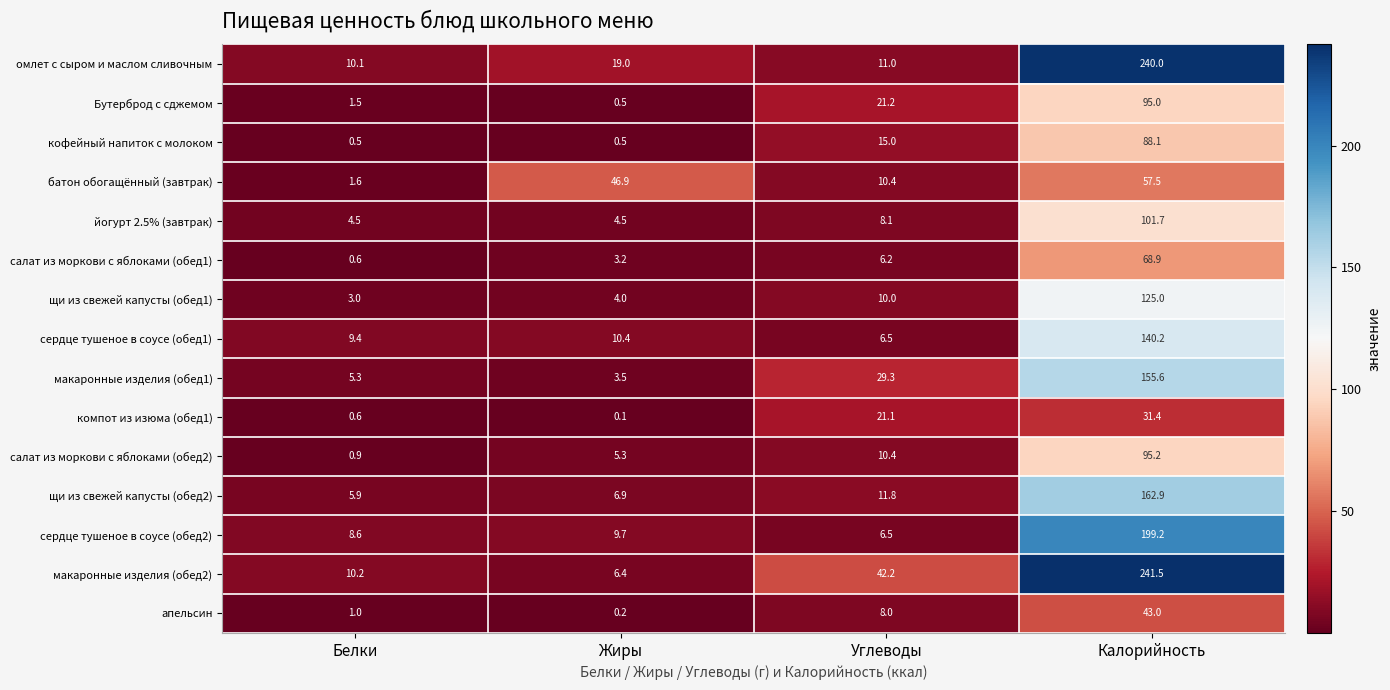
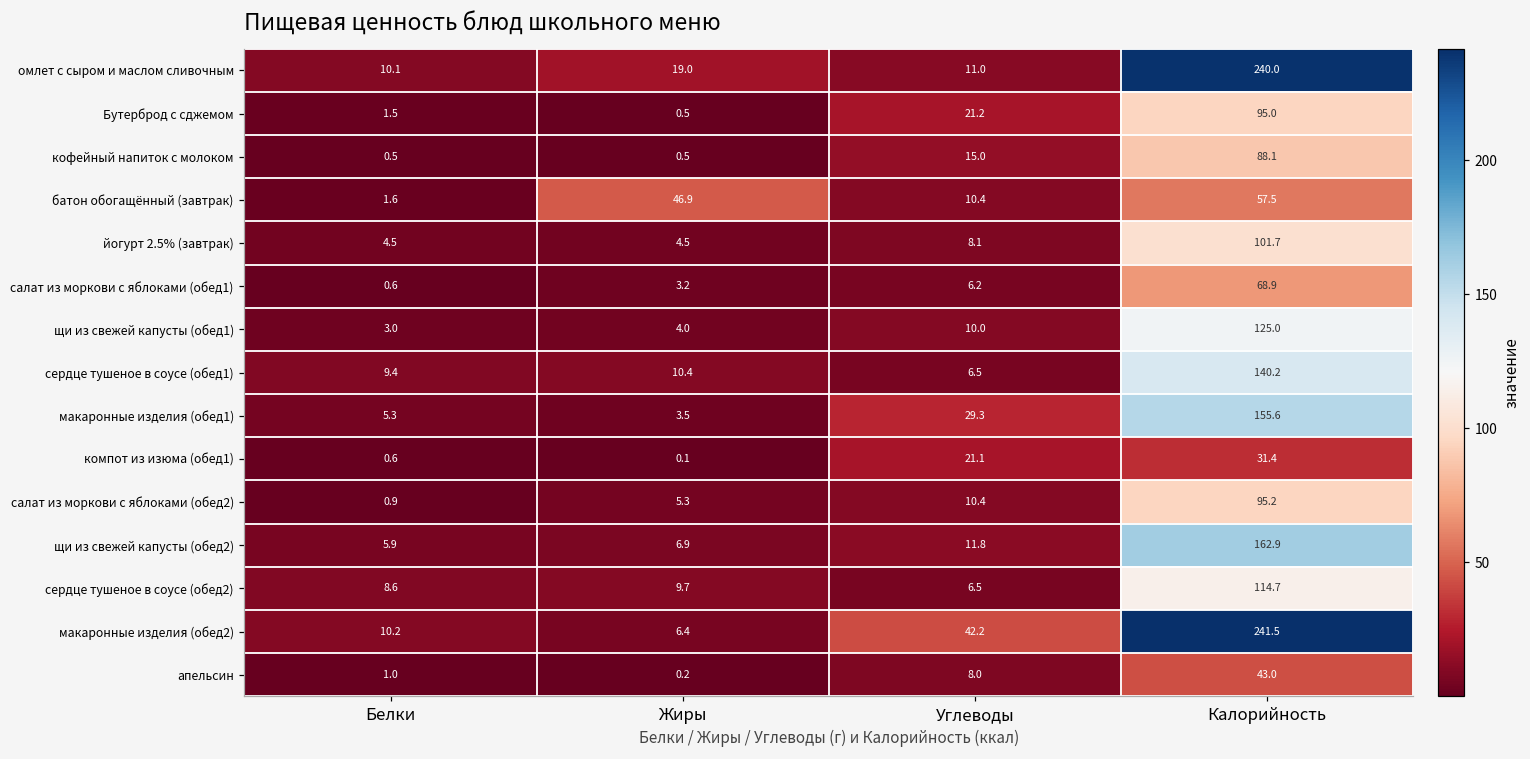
  {
    "омлет с сыром и маслом сливочным": {
      "Белки": 10.1,
      "Жиры": 19.0,
      "Углеводы": 11.0,
      "Калорийность": 240.0
    },
    "Бутерброд с сджемом": {
      "Белки": 1.5,
      "Жиры": 0.5,
      "Углеводы": 21.2,
      "Калорийность": 95.0
    },
    "кофейный напиток с молоком": {
      "Белки": 0.5,
      "Жиры": 0.5,
      "Углеводы": 15.0,
      "Калорийность": 88.1
    },
    "батон обогащённый (завтрак)": {
      "Белки": 1.6,
      "Жиры": 46.9,
      "Углеводы": 10.4,
      "Калорийность": 57.5
    },
    "йогурт 2.5% (завтрак)": {
      "Белки": 4.5,
      "Жиры": 4.5,
      "Углеводы": 8.1,
      "Калорийность": 101.7
    },
    "салат из моркови с яблоками (обед1)": {
      "Белки": 0.6,
      "Жиры": 3.2,
      "Углеводы": 6.2,
      "Калорийность": 68.9
    },
    "щи из свежей капусты (обед1)": {
      "Белки": 3.0,
      "Жиры": 4.0,
      "Углеводы": 10.0,
      "Калорийность": 125.0
    },
    "сердце тушеное в соусе (обед1)": {
      "Белки": 9.4,
      "Жиры": 10.4,
      "Углеводы": 6.5,
      "Калорийность": 140.2
    },
    "макаронные изделия (обед1)": {
      "Белки": 5.3,
      "Жиры": 3.5,
      "Углеводы": 29.3,
      "Калорийность": 155.6
    },
    "компот из изюма (обед1)": {
      "Белки": 0.6,
      "Жиры": 0.1,
      "Углеводы": 21.1,
      "Калорийность": 31.4
    },
    "салат из моркови с яблоками (обед2)": {
      "Белки": 0.9,
      "Жиры": 5.3,
      "Углеводы": 10.4,
      "Калорийность": 95.2
    },
    "щи из свежей капусты (обед2)": {
      "Белки": 5.9,
      "Жиры": 6.9,
      "Углеводы": 11.8,
      "Калорийность": 162.9
    },
    "сердце тушеное в соусе (обед2)": {
      "Белки": 8.6,
      "Жиры": 9.7,
      "Углеводы": 6.5,
-     "Калорийность": 199.2
+     "Калорийность": 114.7
    },
    "макаронные изделия (обед2)": {
      "Белки": 10.2,
      "Жиры": 6.4,
      "Углеводы": 42.2,
      "Калорийность": 241.5
    },
    "апельсин": {
      "Белки": 1.0,
      "Жиры": 0.2,
      "Углеводы": 8.0,
      "Калорийность": 43.0
    }
  }
